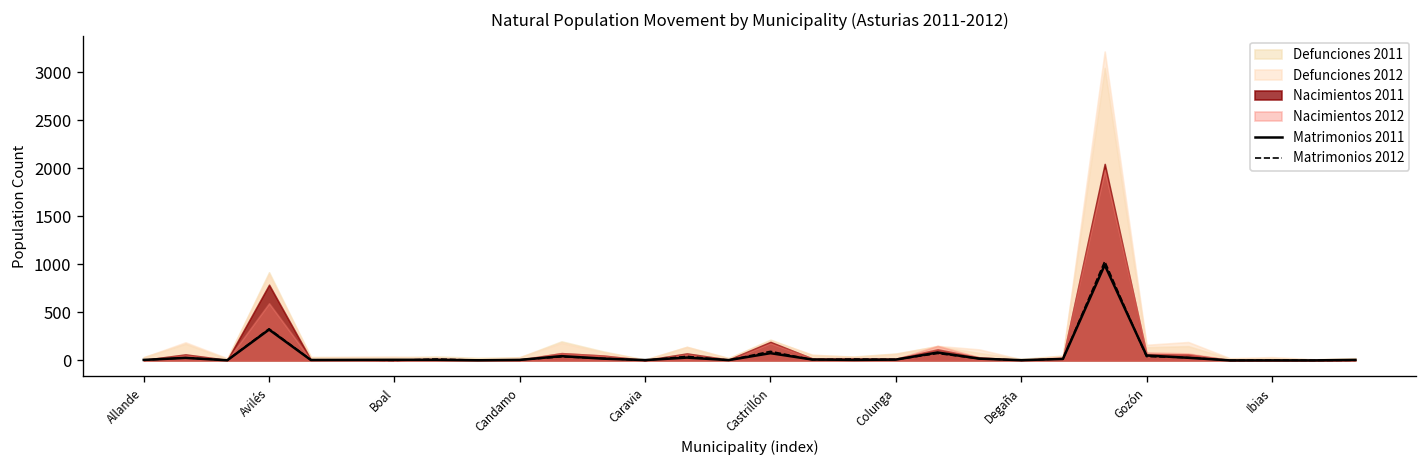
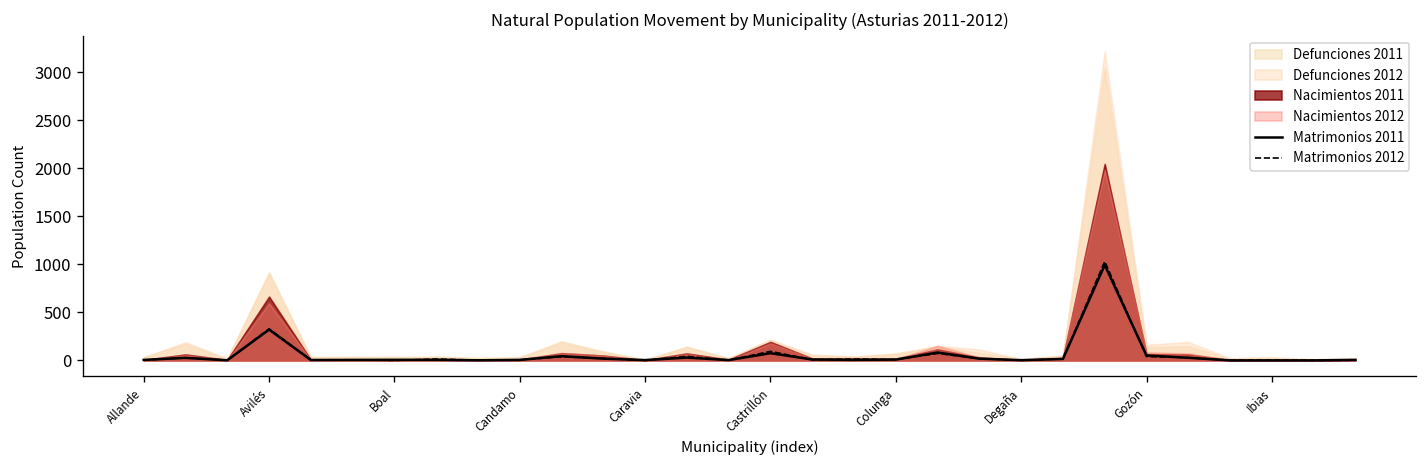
  {
    "Nacimientos 2011": {
-     "Avilés": 800
+     "Avilés": 700
    }
  }
